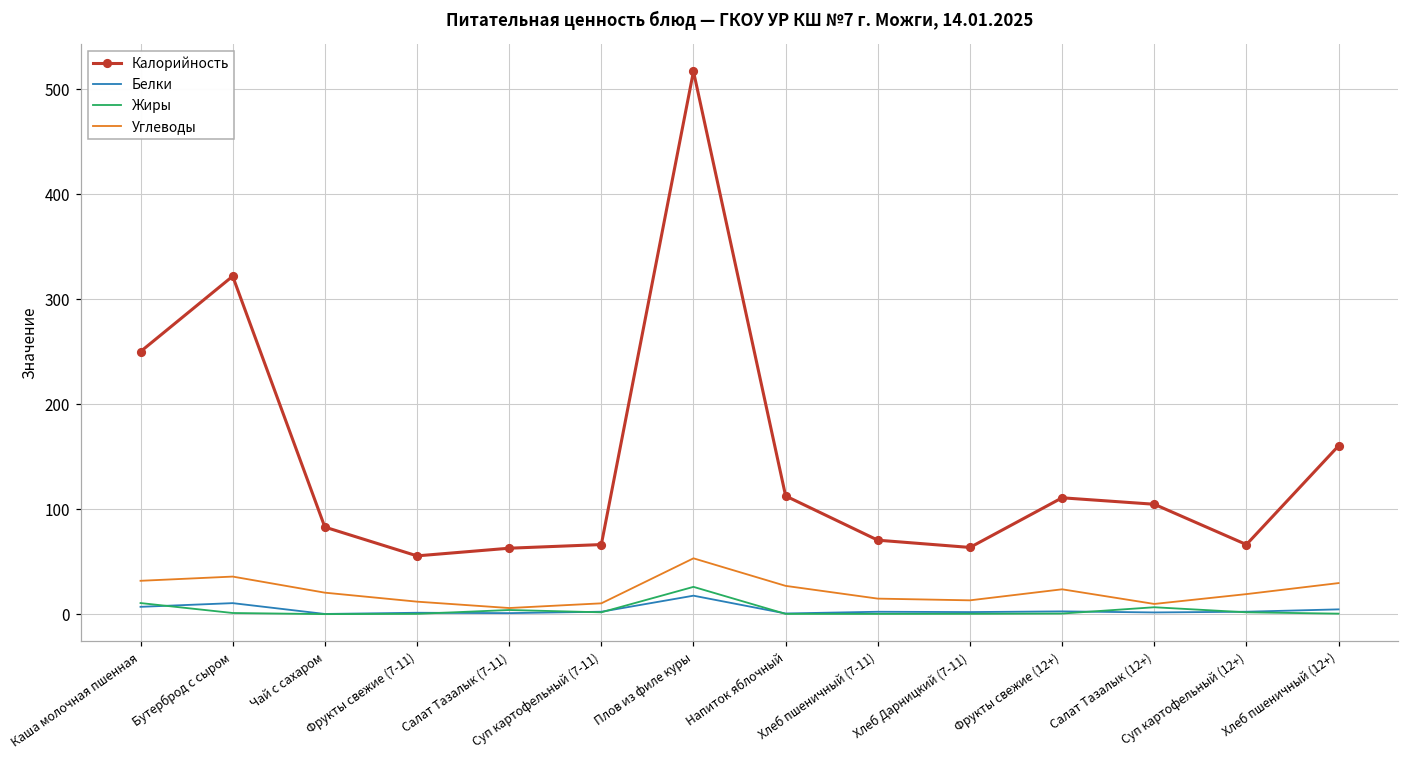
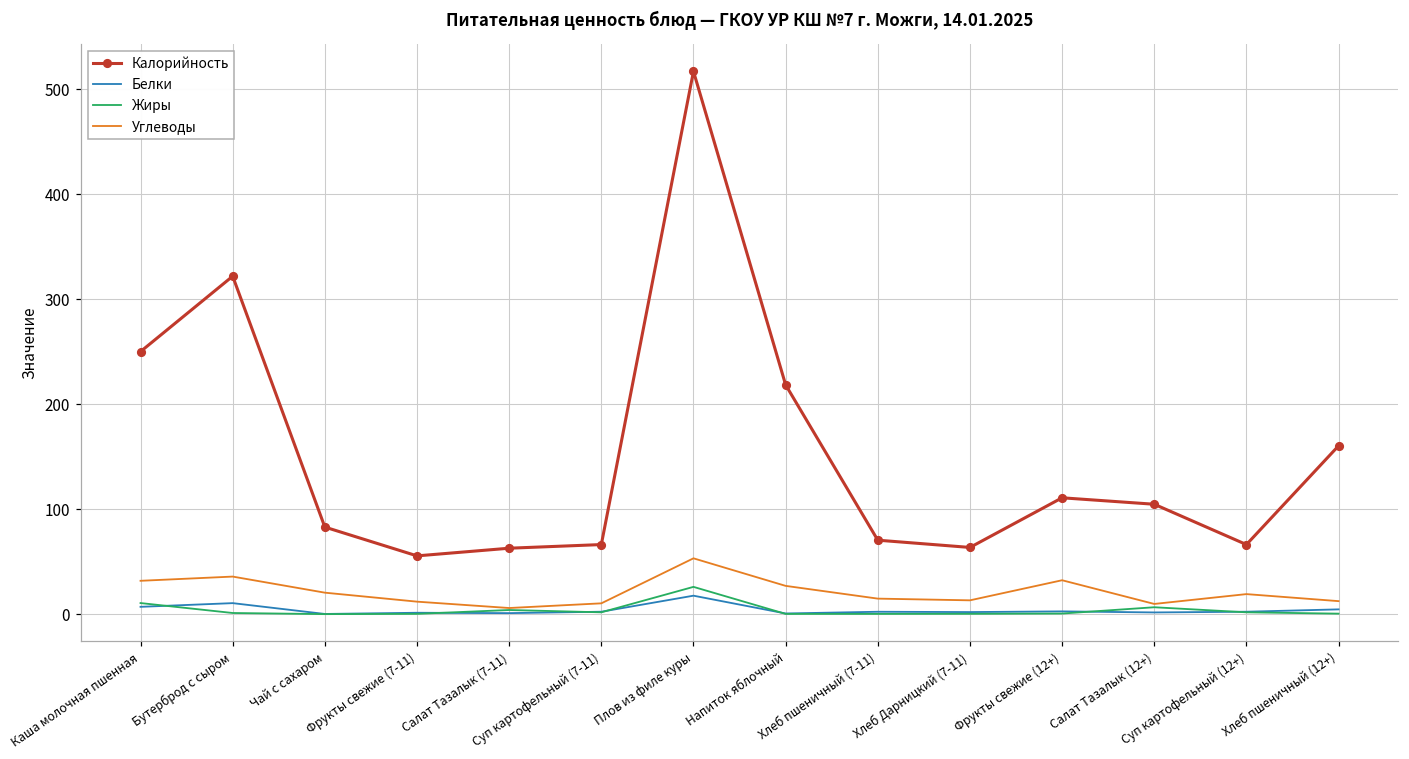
  {
    "Калорийность": {
      "Каша молочная пшенная": 250,
      "Бутерброд с сыром": 320,
      "Чай с сахаром": 80,
      "Фрукты свежие (7-11)": 60,
      "Салат Тазалык (7-11)": 60,
      "Суп картофельный (7-11)": 70,
      "Плов из филе куры": 520,
-     "Напиток яблочный": 110,
+     "Напиток яблочный": 220,
      "Хлеб пшеничный (7-11)": 70,
      "Хлеб Дарницкий (7-11)": 60,
      "Фрукты свежие (12+)": 110,
      "Салат Тазалык (12+)": 100,
      "Суп картофельный (12+)": 70,
      "Хлеб пшеничный (12+)": 160
    },
    "Белки": {
      "Каша молочная пшенная": 10,
      "Бутерброд с сыром": 10,
      "Салат Тазалык (7-11)": 0,
      "Плов из филе куры": 20,
      "Салат Тазалык (12+)": 0,
      "Хлеб пшеничный (12+)": 0
    },
    "Жиры": {
      "Каша молочная пшенная": 10,
      "Бутерброд с сыром": 0,
      "Плов из филе куры": 30,
      "Салат Тазалык (12+)": 10,
      "Хлеб пшеничный (12+)": 0
    },
    "Углеводы": {
      "Каша молочная пшенная": 30,
      "Бутерброд с сыром": 40,
      "Чай с сахаром": 20,
      "Фрукты свежие (7-11)": 10,
      "Суп картофельный (7-11)": 10,
      "Плов из филе куры": 50,
      "Напиток яблочный": 30,
      "Хлеб пшеничный (7-11)": 10,
      "Хлеб Дарницкий (7-11)": 10,
-     "Фрукты свежие (12+)": 20,
+     "Фрукты свежие (12+)": 30,
      "Салат Тазалык (12+)": 10,
      "Суп картофельный (12+)": 20,
-     "Хлеб пшеничный (12+)": 30
+     "Хлеб пшеничный (12+)": 10
    }
  }
